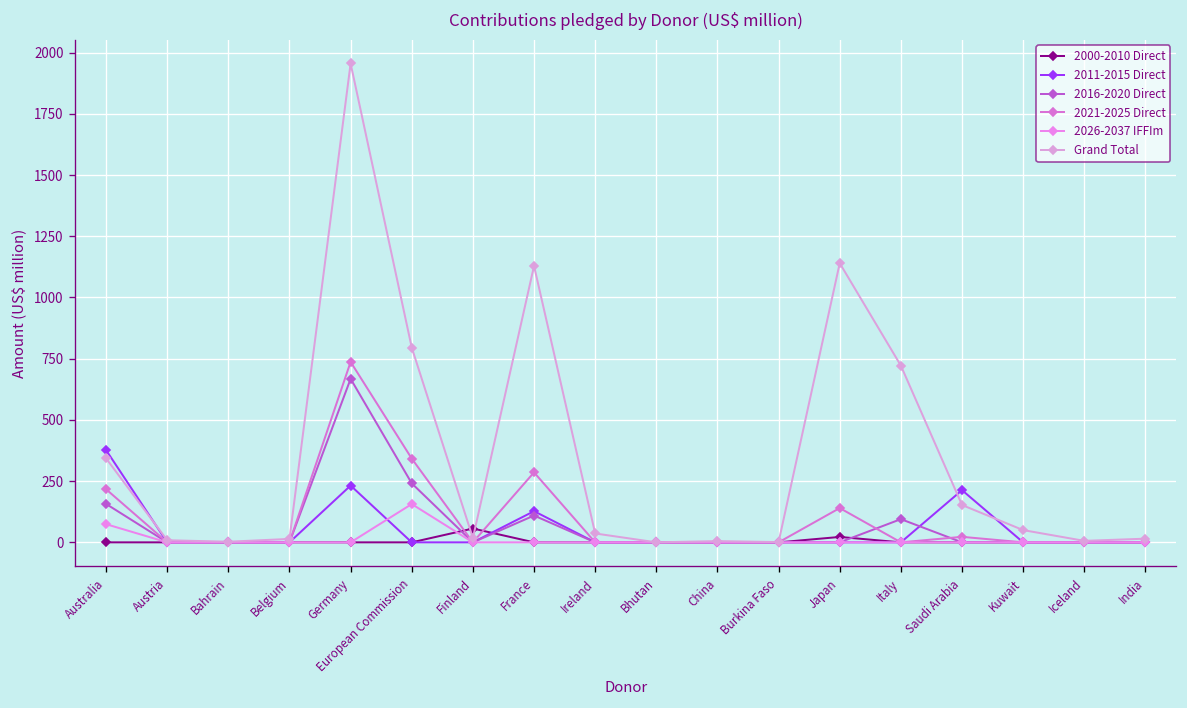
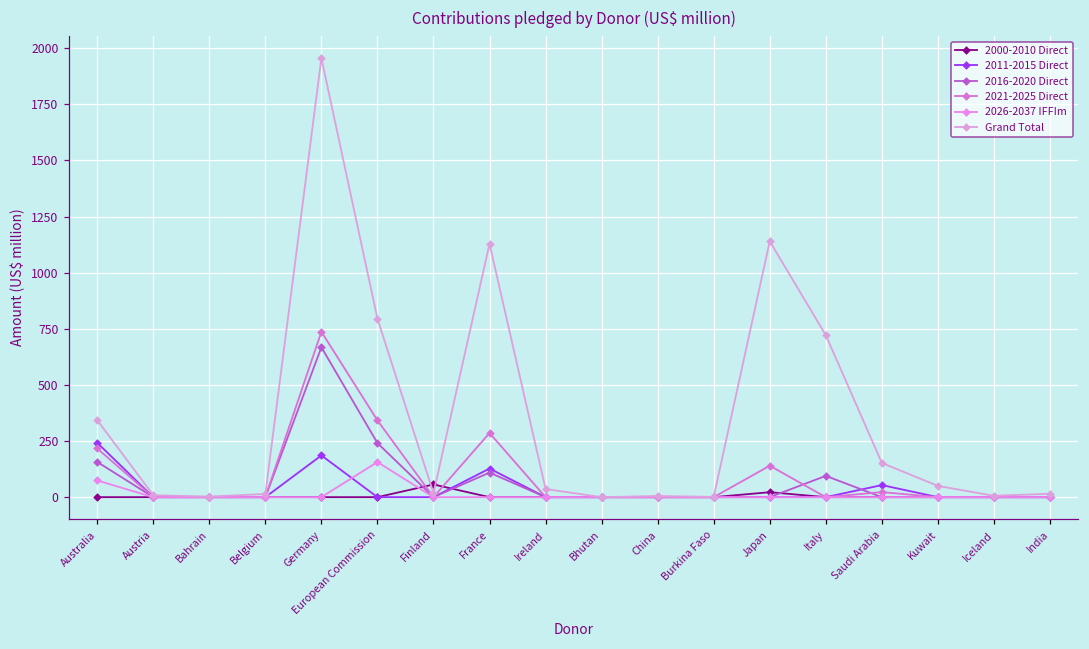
  {
    "2000-2010 Direct": {
      "Australia": 0,
      "Finland": 60,
      "Japan": 20
    },
    "2011-2015 Direct": {
-     "Australia": 380,
-     "Germany": 230,
+     "Australia": 240,
+     "Germany": 190,
      "France": 130,
-     "Saudi Arabia": 210
+     "Saudi Arabia": 50
    }
  }
